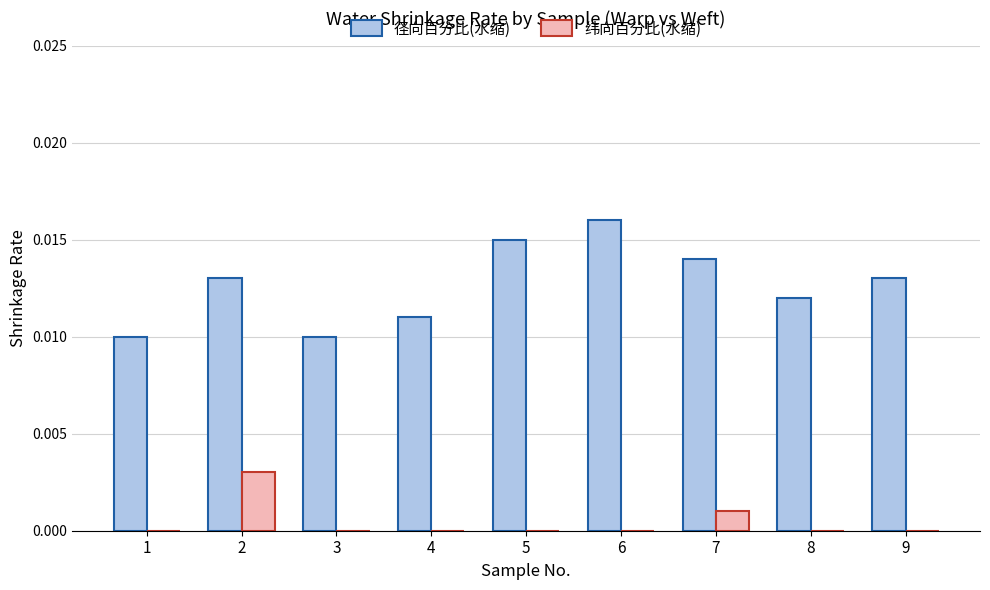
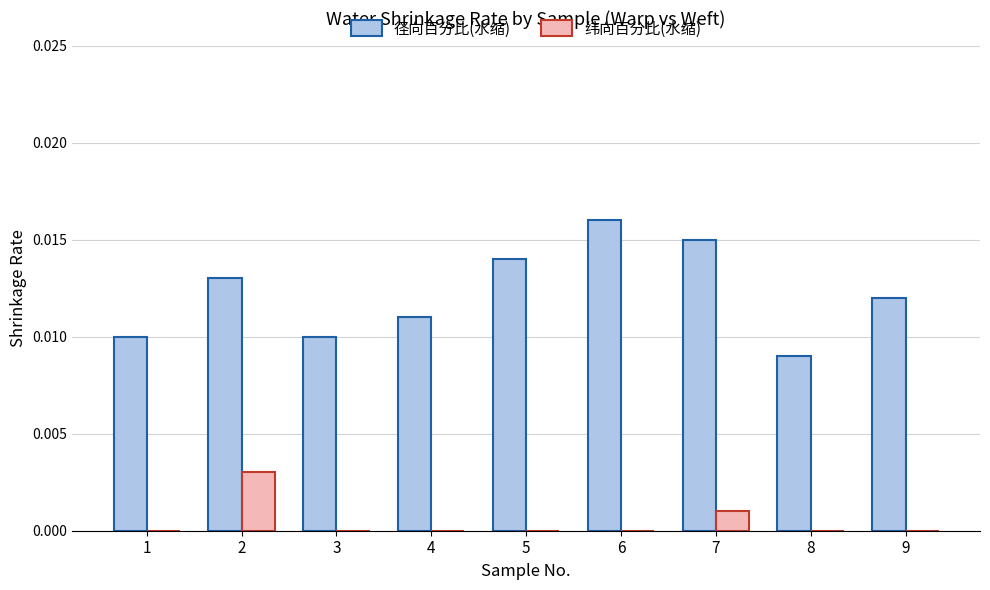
  {
    "径向百分比(水缩)": {
      "1": 0.010,
      "2": 0.013,
      "3": 0.010,
      "4": 0.011,
-     "5": 0.015,
+     "5": 0.014,
      "6": 0.016,
-     "7": 0.014,
-     "8": 0.012,
-     "9": 0.013
+     "7": 0.015,
+     "8": 0.009,
+     "9": 0.012
    },
    "纬向百分比(水缩)": {
      "1": 0.000,
      "2": 0.003,
      "3": 0.000,
      "4": 0.000,
      "5": 0.000,
      "6": 0.000,
      "7": 0.001,
      "8": 0.000,
      "9": 0.000
    }
  }
